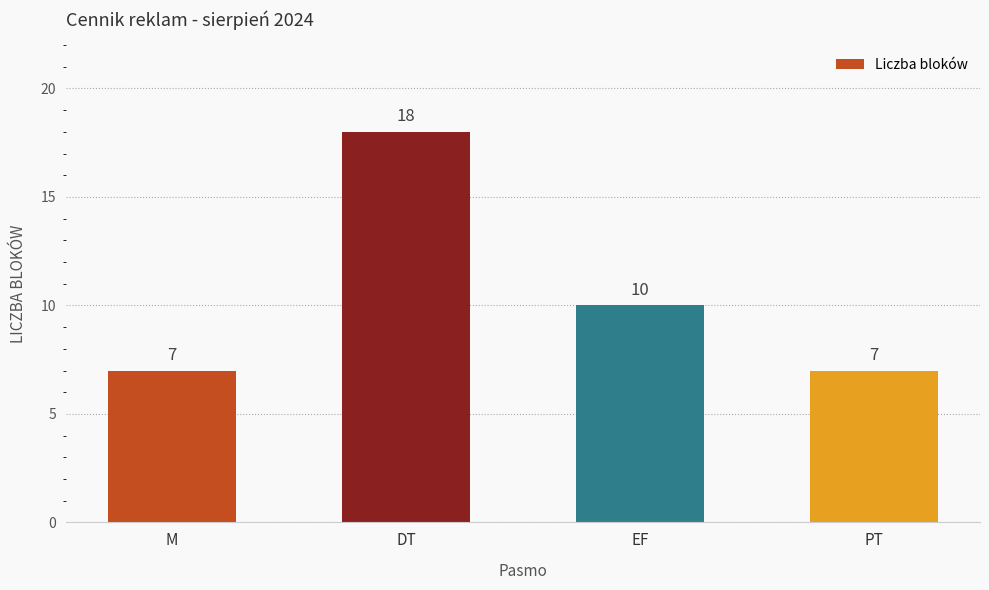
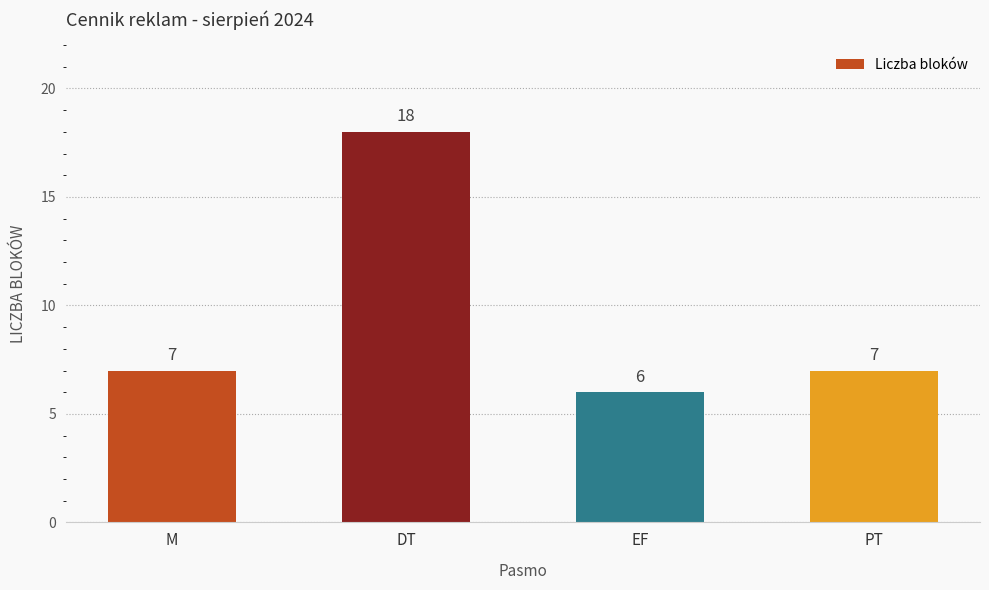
  {
    "M": 7,
    "DT": 18,
-   "EF": 10,
+   "EF": 6,
    "PT": 7
  }
